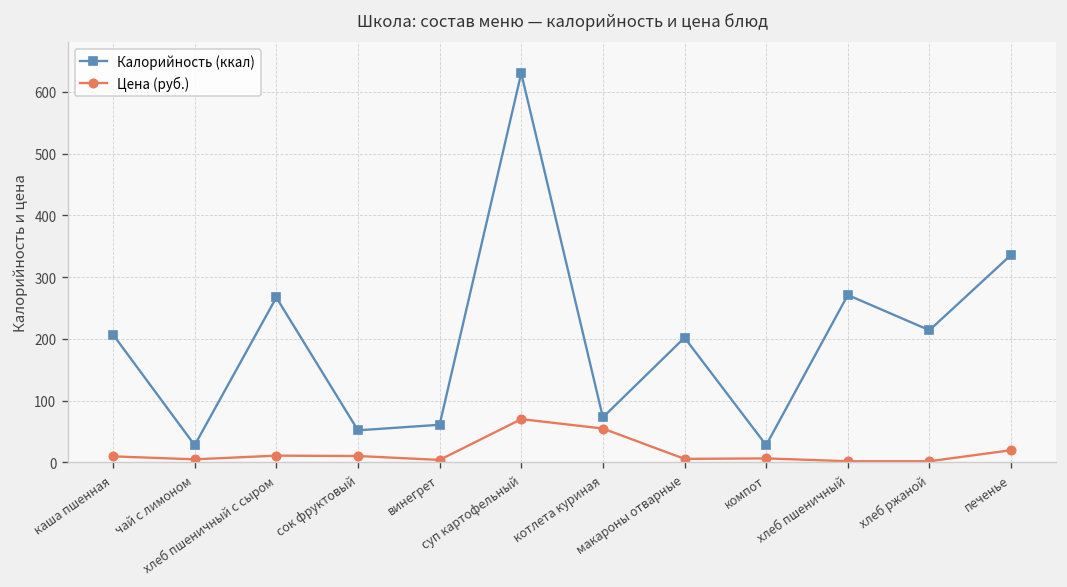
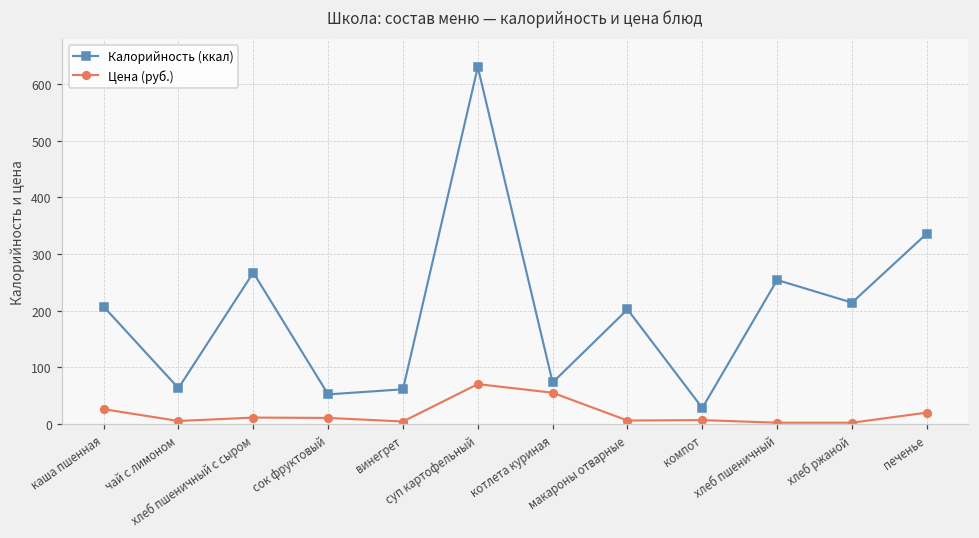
  {
    "Калорийность (ккал)": {
      "каша пшенная": 210,
-     "чай с лимоном": 30,
+     "чай с лимоном": 60,
      "хлеб пшеничный с сыром": 270,
      "сок фруктовый": 50,
      "винегрет": 60,
      "суп картофельный": 630,
      "котлета куриная": 70,
      "макароны отварные": 200,
      "компот": 30,
-     "хлеб пшеничный": 270,
+     "хлеб пшеничный": 250,
      "хлеб ржаной": 210,
      "печенье": 340
    },
    "Цена (руб.)": {
-     "каша пшенная": 10,
+     "каша пшенная": 30,
      "чай с лимоном": 10,
      "хлеб пшеничный с сыром": 10,
      "сок фруктовый": 10,
      "винегрет": 0,
      "суп картофельный": 70,
      "котлета куриная": 50,
      "макароны отварные": 10,
      "компот": 10,
      "хлеб пшеничный": 0,
      "хлеб ржаной": 0,
      "печенье": 20
    }
  }
